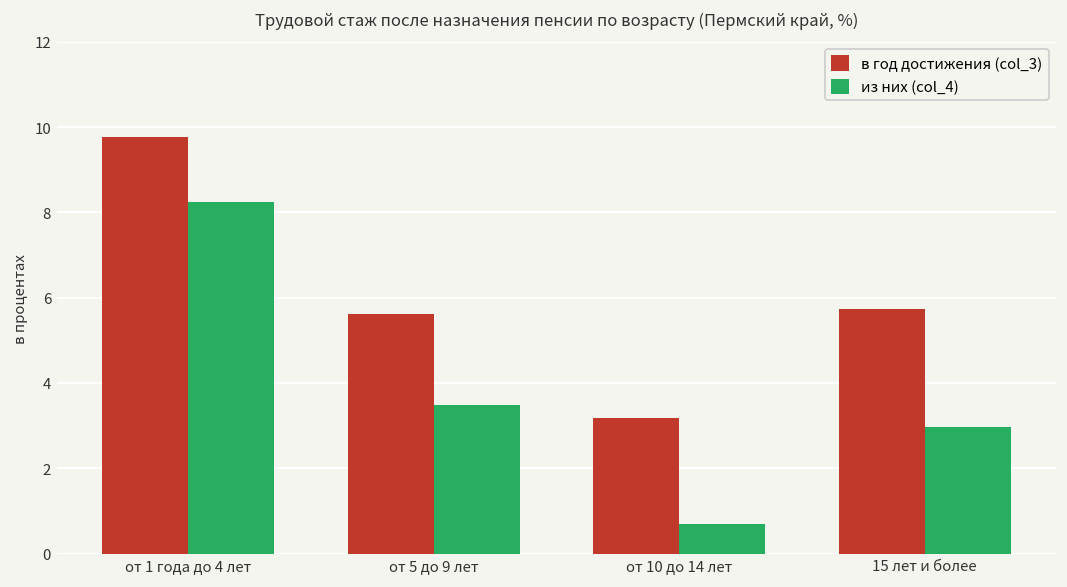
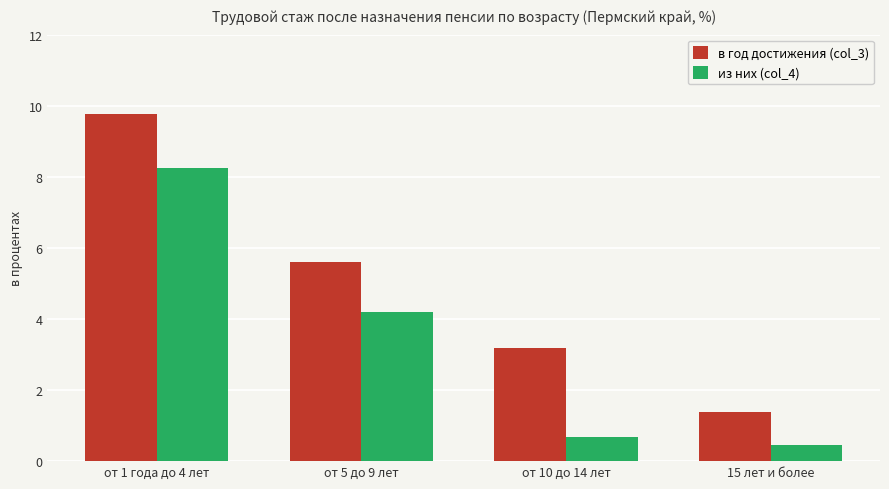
  {
    "в год достижения (col_3)": {
      "от 1 года до 4 лет": 9.8,
      "от 5 до 9 лет": 5.6,
      "от 10 до 14 лет": 3.2,
-     "15 лет и более": 5.7
+     "15 лет и более": 1.4
    },
    "из них (col_4)": {
      "от 1 года до 4 лет": 8.2,
-     "от 5 до 9 лет": 3.5,
+     "от 5 до 9 лет": 4.2,
      "от 10 до 14 лет": 0.7,
-     "15 лет и более": 3.0
+     "15 лет и более": 0.5
    }
  }
